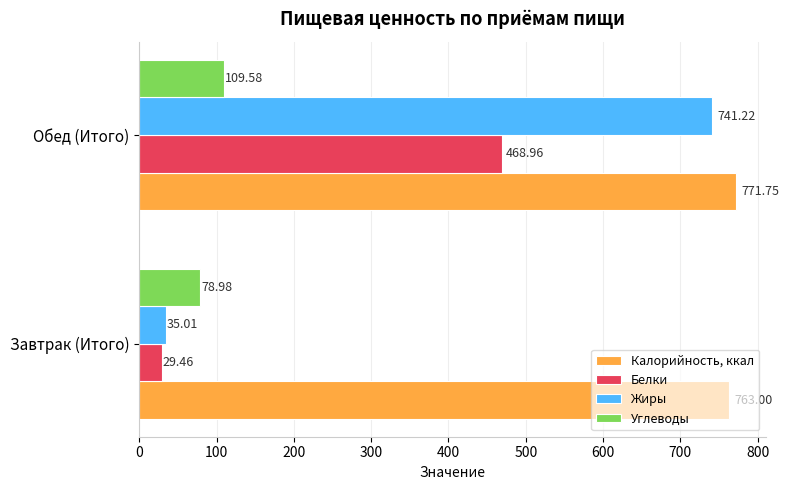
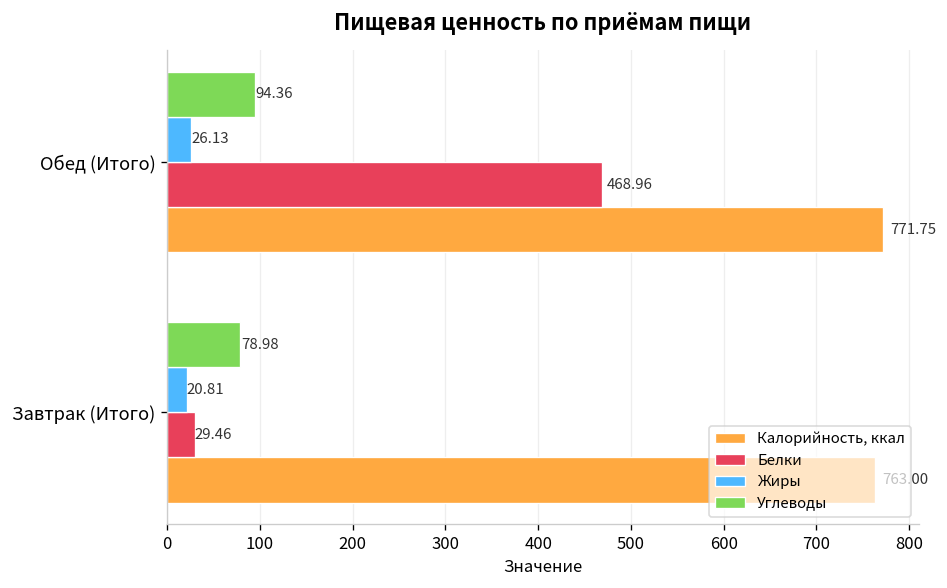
  {
    "Калорийность, ккал": {
      "Обед (Итого)": 771.75
    },
    "Белки": {
      "Обед (Итого)": 468.96,
      "Завтрак (Итого)": 29.46
    },
    "Жиры": {
-     "Обед (Итого)": 741.22,
-     "Завтрак (Итого)": 35.01
+     "Обед (Итого)": 26.13,
+     "Завтрак (Итого)": 20.81
    },
    "Углеводы": {
-     "Обед (Итого)": 109.58,
+     "Обед (Итого)": 94.36,
      "Завтрак (Итого)": 78.98
    }
  }
